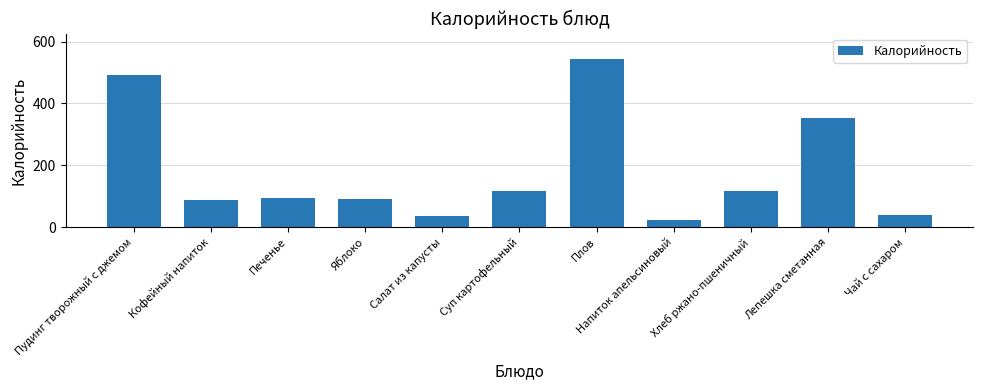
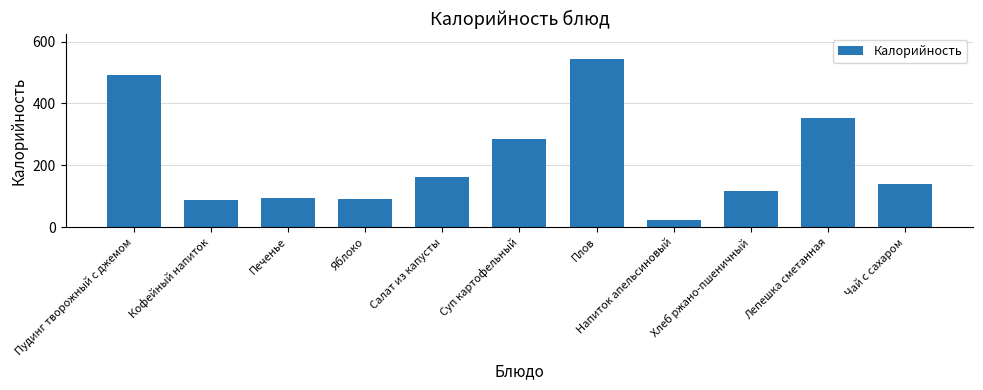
  {
    "Пудинг творожный с джемом": 490,
    "Кофейный напиток": 90,
    "Печенье": 90,
    "Яблоко": 90,
-   "Салат из капусты": 40,
-   "Суп картофельный": 120,
+   "Салат из капусты": 160,
+   "Суп картофельный": 280,
    "Плов": 540,
    "Напиток апельсиновый": 20,
    "Хлеб ржано-пшеничный": 120,
    "Лепешка сметанная": 350,
-   "Чай с сахаром": 40
+   "Чай с сахаром": 140
  }
